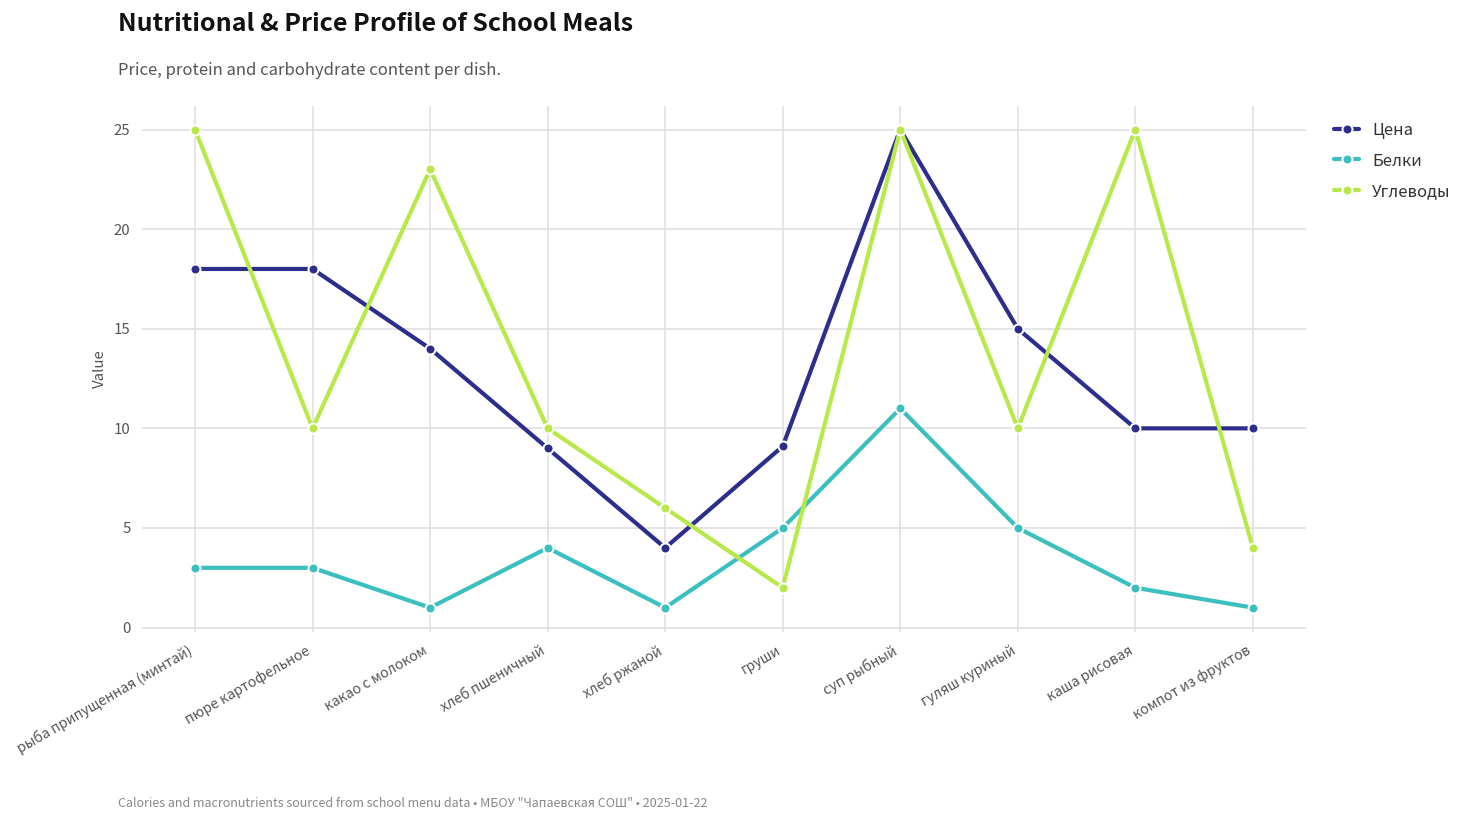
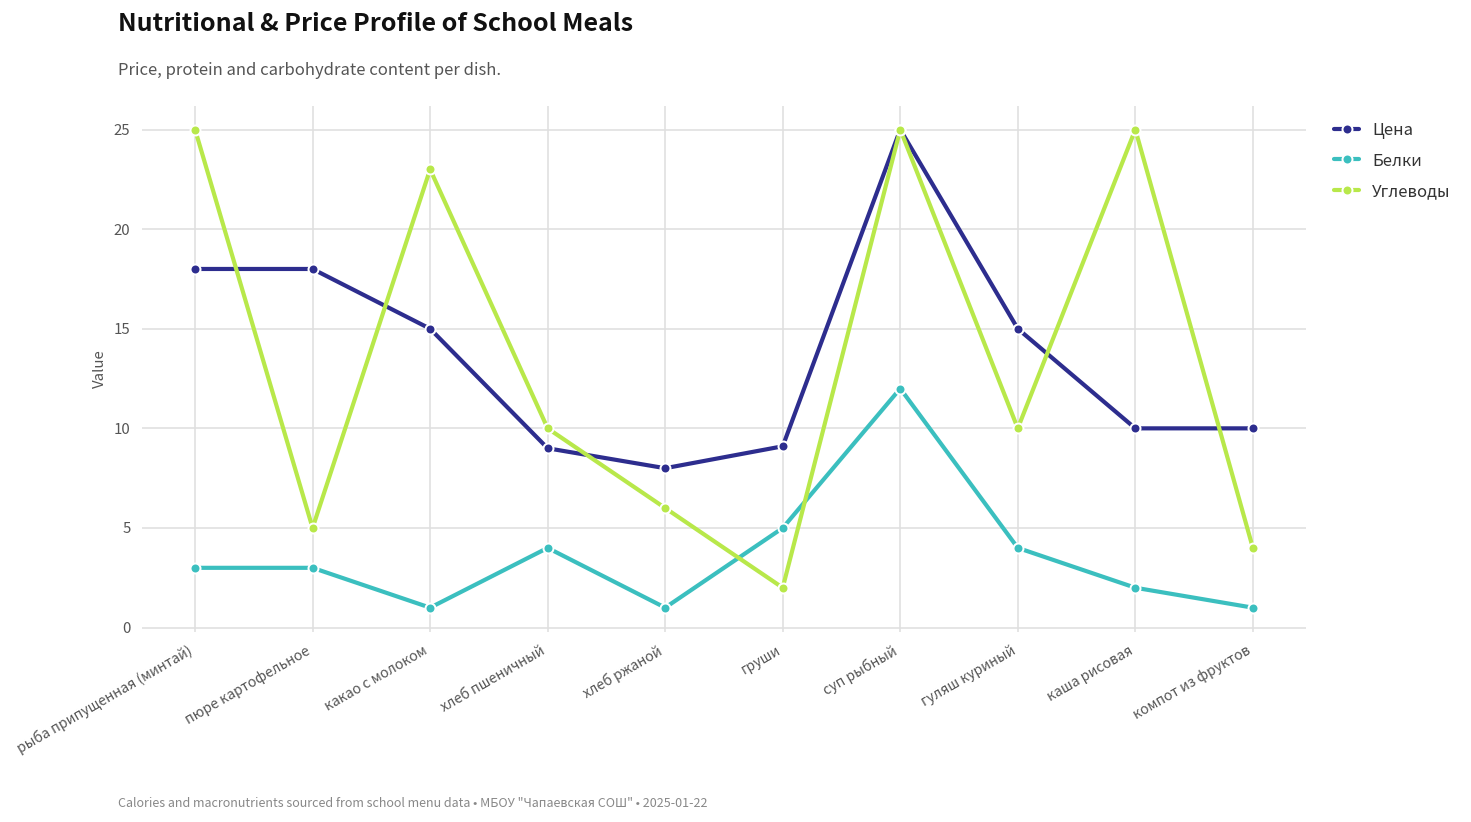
  {
    "Цена": {
      "рыба припущенная (минтай)": 18,
      "пюре картофельное": 18,
-     "какао с молоком": 14,
+     "какао с молоком": 15,
      "хлеб пшеничный": 9,
-     "хлеб ржаной": 4,
+     "хлеб ржаной": 8,
      "груши": 9,
      "гуляш куриный": 15,
      "каша рисовая": 10,
      "компот из фруктов": 10
    },
    "Белки": {
      "рыба припущенная (минтай)": 3,
      "пюре картофельное": 3,
      "какао с молоком": 1,
      "хлеб пшеничный": 4,
      "хлеб ржаной": 1,
      "груши": 5,
-     "суп рыбный": 11,
-     "гуляш куриный": 5,
+     "суп рыбный": 12,
+     "гуляш куриный": 4,
      "каша рисовая": 2,
      "компот из фруктов": 1
    },
    "Углеводы": {
      "рыба припущенная (минтай)": 25,
-     "пюре картофельное": 10,
+     "пюре картофельное": 5,
      "какао с молоком": 23,
      "хлеб пшеничный": 10,
      "хлеб ржаной": 6,
      "груши": 2,
      "гуляш куриный": 10,
      "каша рисовая": 25,
      "компот из фруктов": 4
    }
  }
